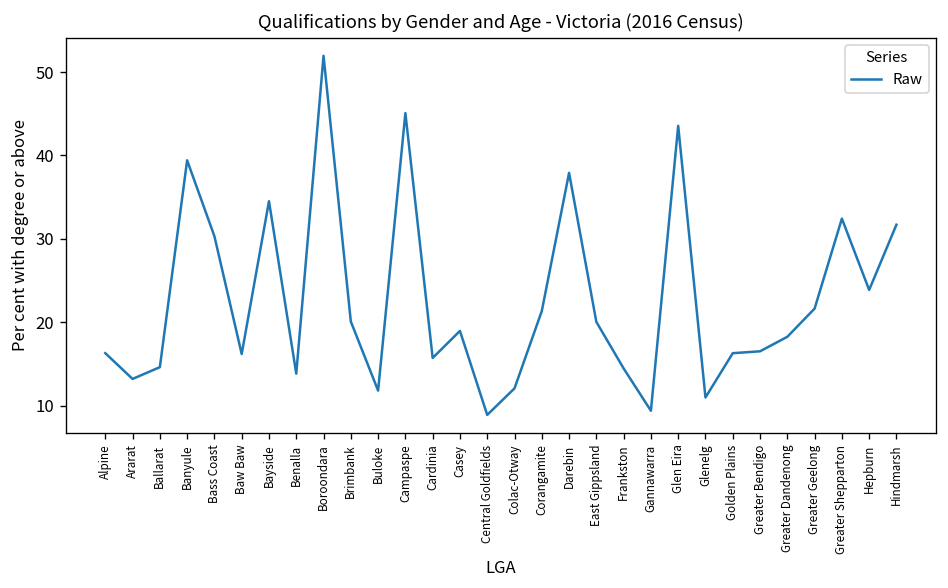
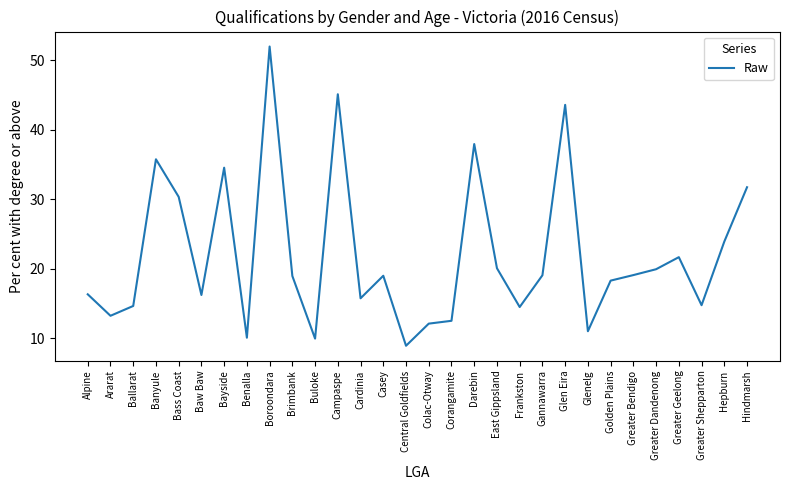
  {
    "Alpine": 16,
    "Ararat": 13,
    "Ballarat": 15,
-   "Banyule": 39,
+   "Banyule": 36,
    "Bass Coast": 30,
    "Baw Baw": 16,
    "Bayside": 35,
-   "Benalla": 14,
+   "Benalla": 10,
    "Boroondara": 52,
-   "Brimbank": 20,
-   "Buloke": 12,
+   "Brimbank": 19,
+   "Buloke": 10,
    "Campaspe": 45,
    "Cardinia": 16,
    "Casey": 19,
    "Central Goldfields": 9,
    "Colac-Otway": 12,
-   "Corangamite": 21,
+   "Corangamite": 12,
    "Darebin": 38,
    "East Gippsland": 20,
    "Frankston": 14,
-   "Gannawarra": 9,
+   "Gannawarra": 19,
    "Glen Eira": 44,
    "Glenelg": 11,
-   "Golden Plains": 16,
-   "Greater Bendigo": 17,
-   "Greater Dandenong": 18,
+   "Golden Plains": 18,
+   "Greater Bendigo": 19,
+   "Greater Dandenong": 20,
    "Greater Geelong": 22,
-   "Greater Shepparton": 32,
+   "Greater Shepparton": 15,
    "Hepburn": 24,
    "Hindmarsh": 32
  }
